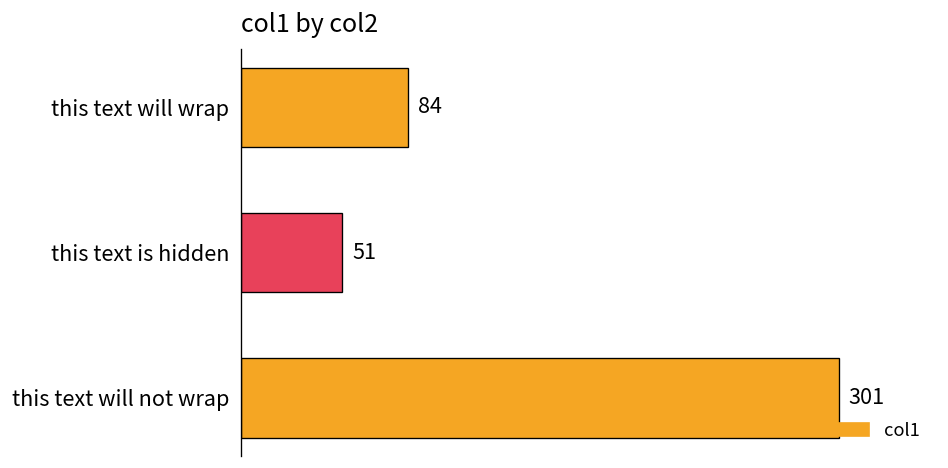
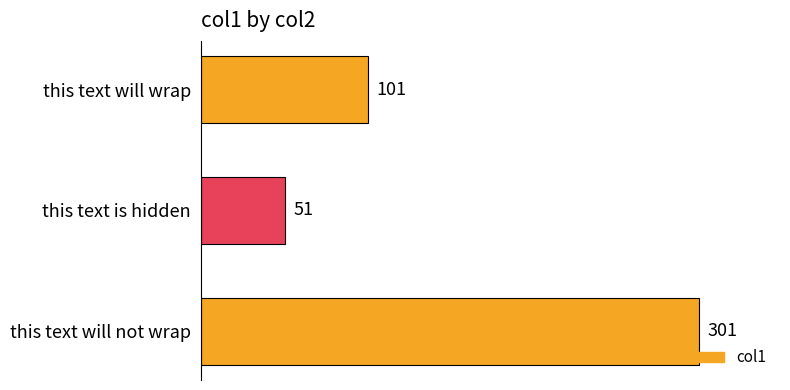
  {
-   "this text will wrap": 84,
+   "this text will wrap": 101,
    "this text is hidden": 51,
    "this text will not wrap": 301
  }
